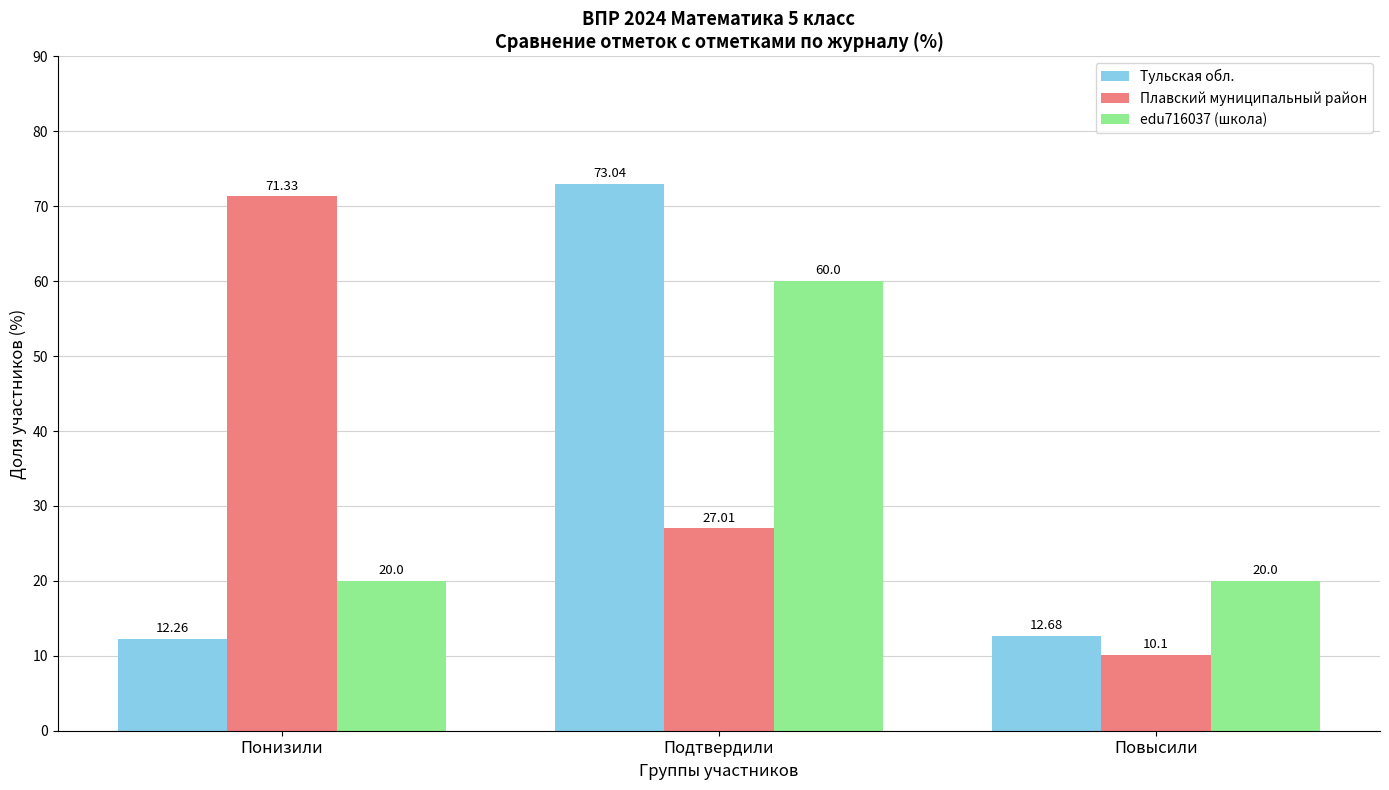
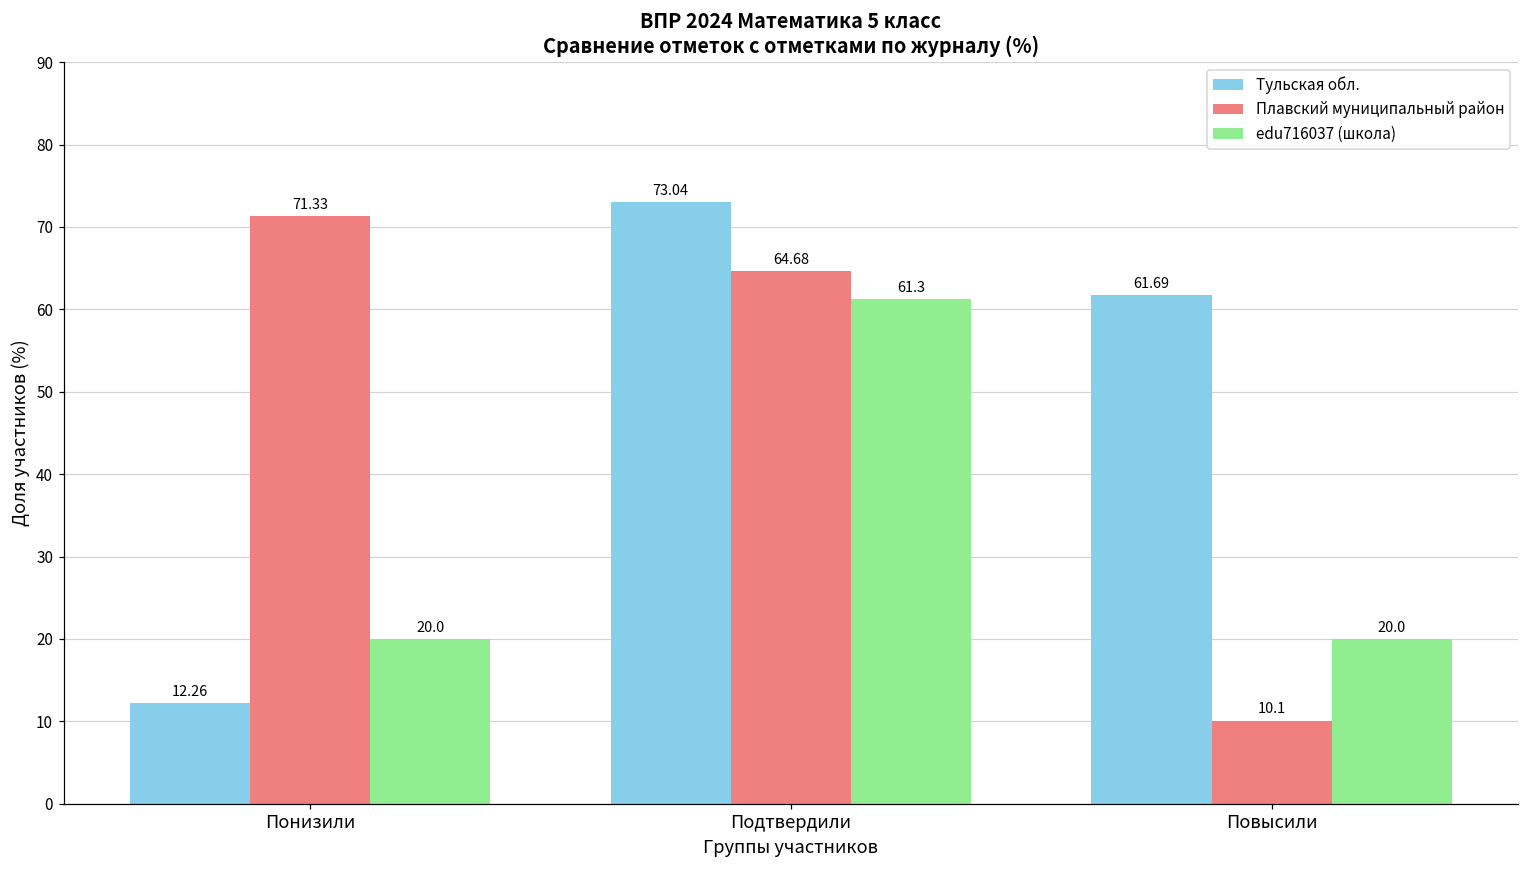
  {
    "Тульская обл.": {
      "Понизили": 12.26,
      "Подтвердили": 73.04,
-     "Повысили": 12.68
+     "Повысили": 61.69
    },
    "Плавский муниципальный район": {
      "Понизили": 71.33,
-     "Подтвердили": 27.01,
+     "Подтвердили": 64.68,
      "Повысили": 10.1
    },
    "edu716037 (школа)": {
      "Понизили": 20.0,
-     "Подтвердили": 60.0,
+     "Подтвердили": 61.3,
      "Повысили": 20.0
    }
  }
